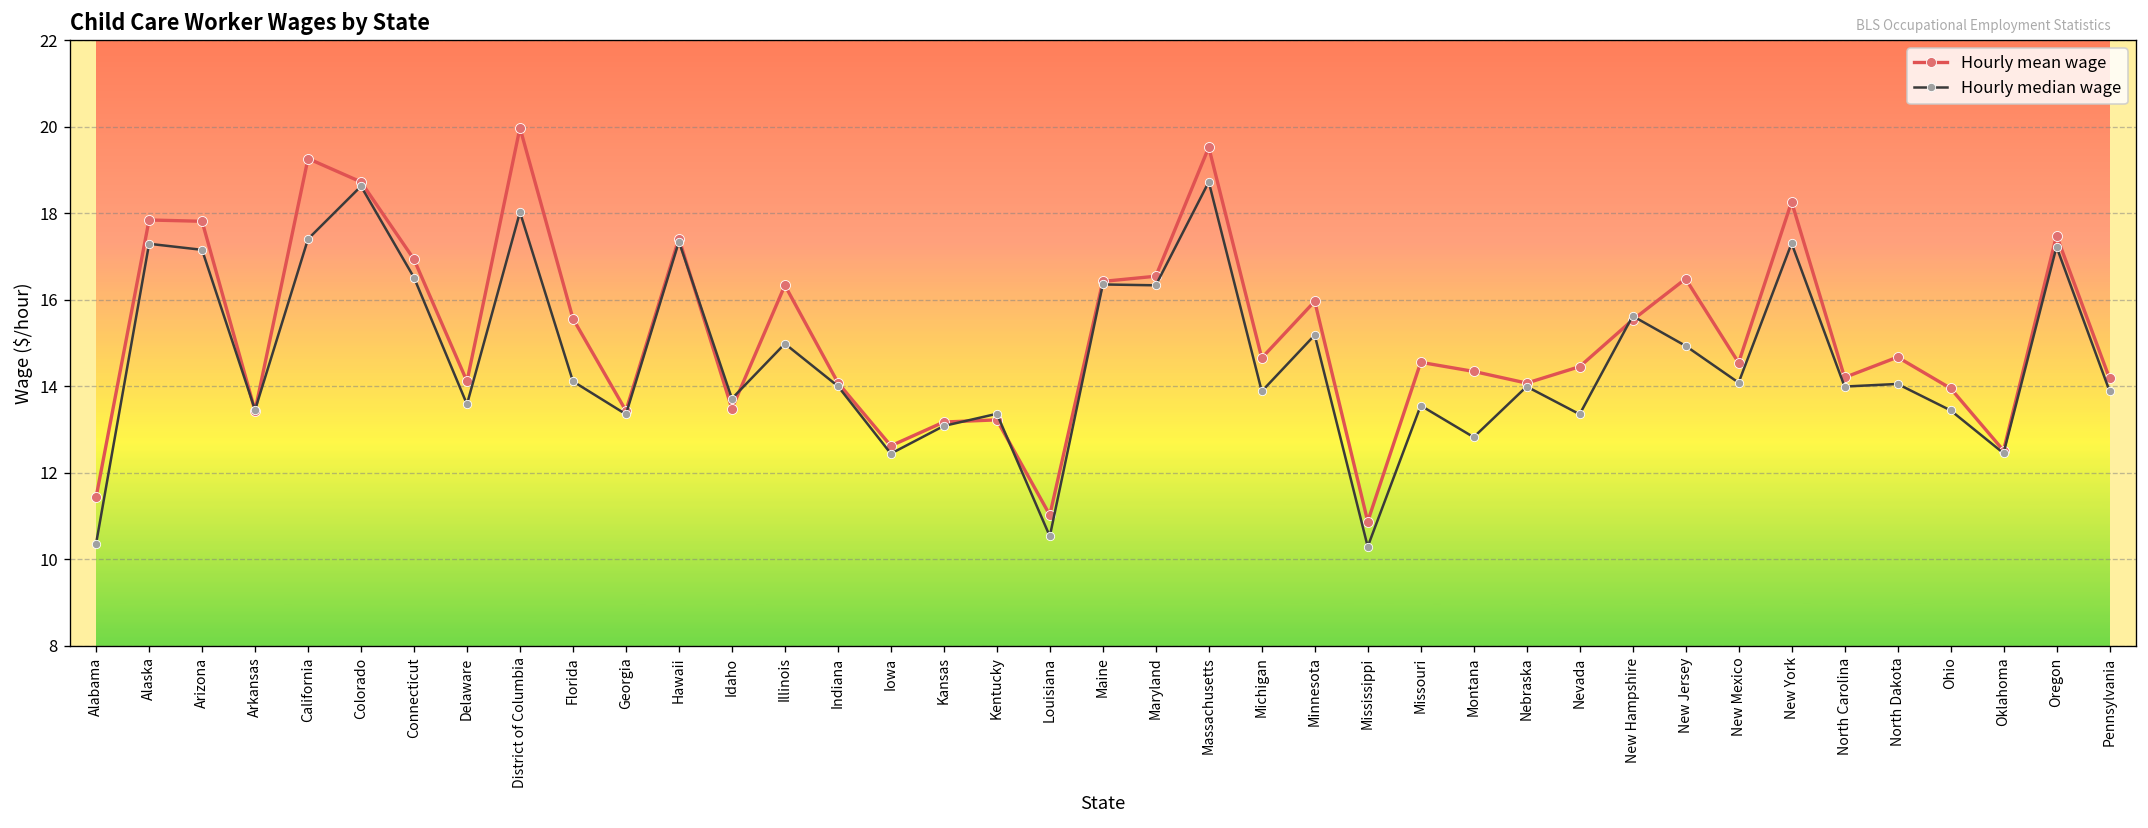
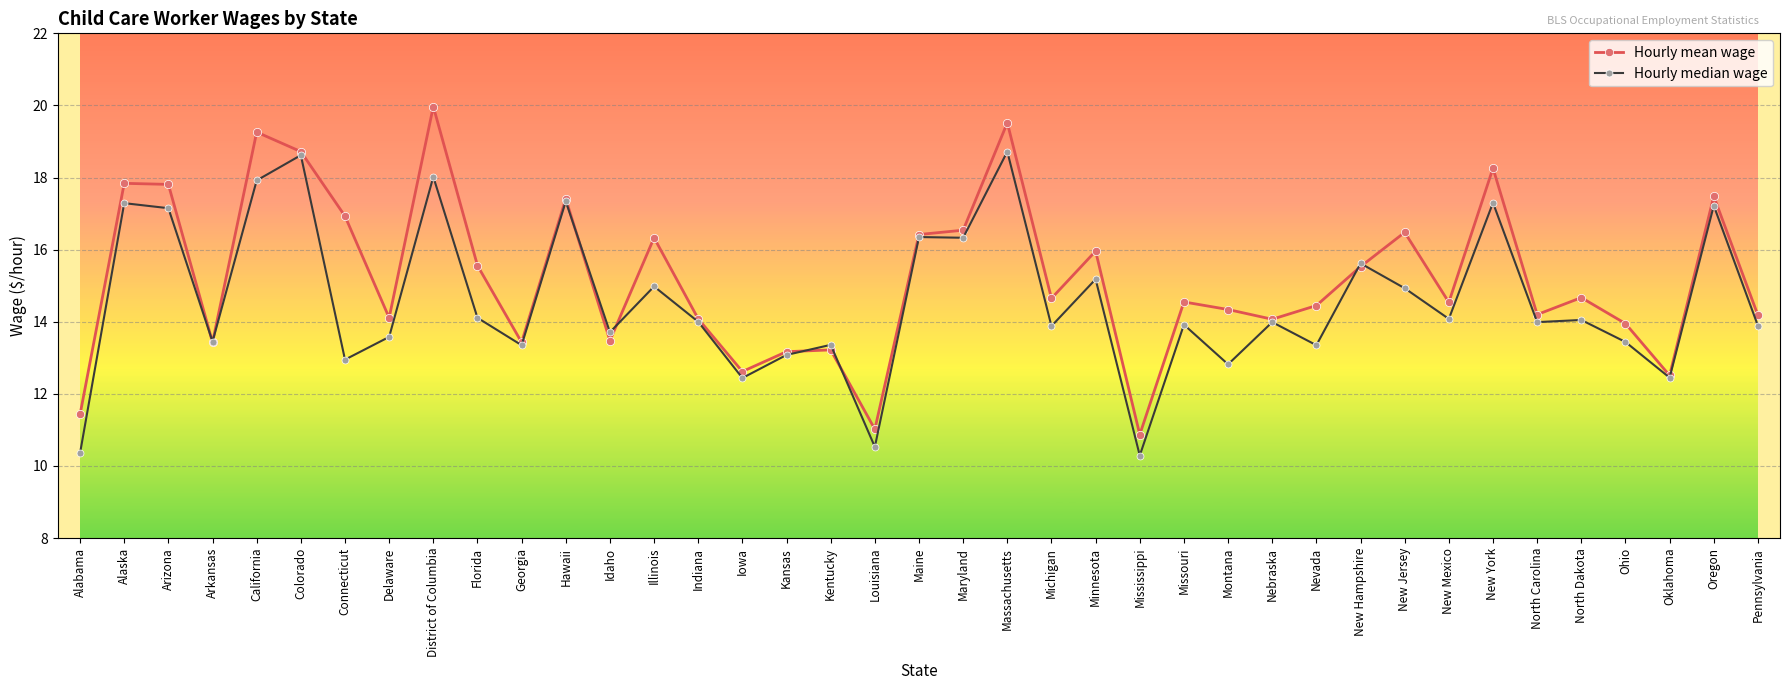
  {
    "Hourly mean wage": {
      "Alabama": 11.4,
      "Alaska": 17.8,
      "Arizona": 17.8,
      "California": 19.3,
      "Colorado": 18.7,
      "Connecticut": 16.9,
      "Delaware": 14.1,
      "District of Columbia": 20.0,
      "Florida": 15.6,
      "Georgia": 13.4,
      "Idaho": 13.5,
      "Illinois": 16.3,
      "Indiana": 14.1,
      "Iowa": 12.6,
      "Kansas": 13.2,
      "Kentucky": 13.2,
      "Louisiana": 11.0,
      "Maryland": 16.5,
      "Massachusetts": 19.5,
      "Michigan": 14.7,
      "Minnesota": 16.0,
      "Mississippi": 10.9,
      "Missouri": 14.6,
      "Montana": 14.3,
      "Nebraska": 14.1,
      "Nevada": 14.5,
      "New Hampshire": 15.5,
      "New Jersey": 16.5,
      "New Mexico": 14.5,
      "New York": 18.3,
      "North Carolina": 14.2,
      "North Dakota": 14.7,
      "Ohio": 14.0,
      "Oregon": 17.5,
      "Pennsylvania": 14.2
    },
    "Hourly median wage": {
      "Alabama": 10.4,
      "Alaska": 17.3,
      "Arizona": 17.2,
-     "California": 17.4,
+     "California": 17.9,
      "Colorado": 18.6,
-     "Connecticut": 16.5,
+     "Connecticut": 13.0,
      "Delaware": 13.6,
      "District of Columbia": 18.0,
      "Florida": 14.1,
      "Georgia": 13.4,
      "Idaho": 13.7,
      "Illinois": 15.0,
      "Indiana": 14.0,
      "Iowa": 12.4,
      "Kansas": 13.1,
      "Kentucky": 13.4,
      "Louisiana": 10.5,
      "Maryland": 16.3,
      "Massachusetts": 18.7,
      "Michigan": 13.9,
      "Minnesota": 15.2,
      "Mississippi": 10.3,
-     "Missouri": 13.6,
+     "Missouri": 13.9,
      "Montana": 12.8,
      "Nebraska": 14.0,
      "Nevada": 13.4,
      "New Hampshire": 15.6,
      "New Jersey": 14.9,
      "New Mexico": 14.1,
      "New York": 17.3,
      "North Carolina": 14.0,
      "North Dakota": 14.1,
      "Ohio": 13.4,
      "Oregon": 17.2,
      "Pennsylvania": 13.9
    }
  }
